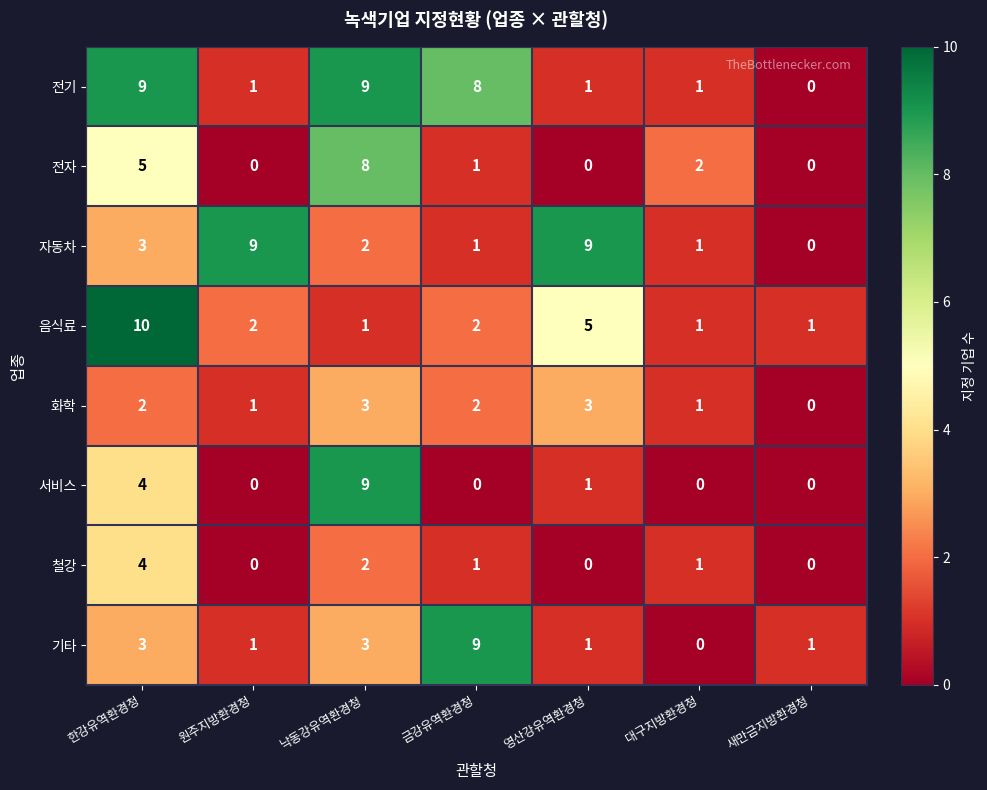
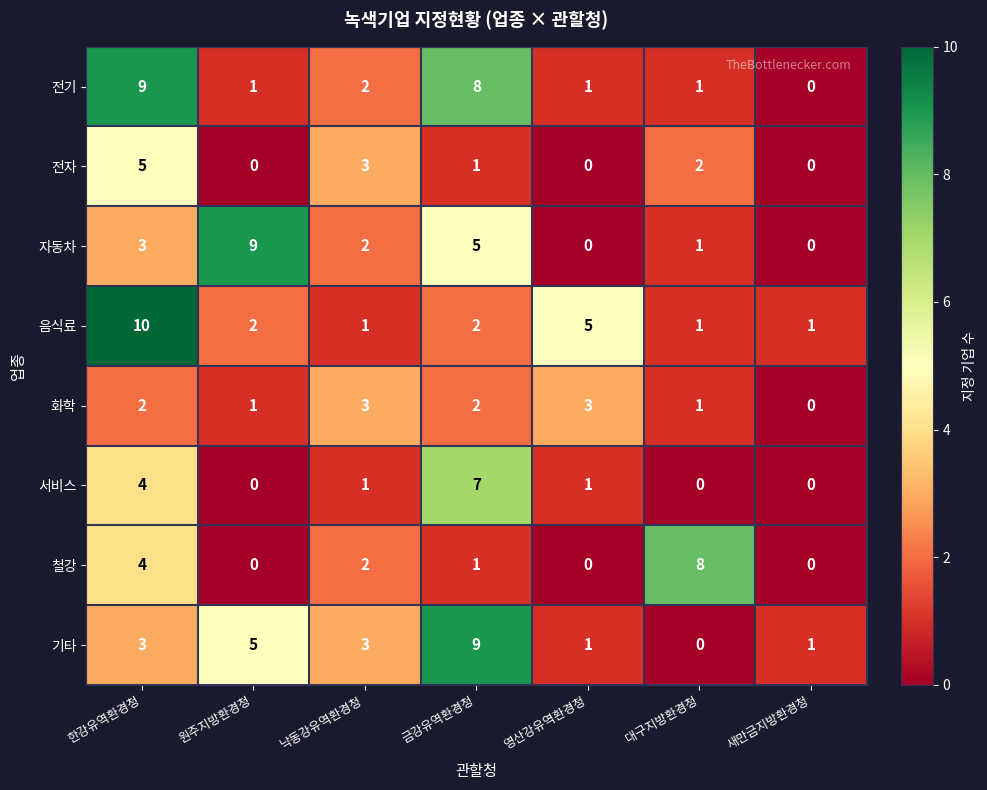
  {
    "전기": {
      "한강유역환경청": 9,
      "원주지방환경청": 1,
-     "낙동강유역환경청": 9,
+     "낙동강유역환경청": 2,
      "금강유역환경청": 8,
      "영산강유역환경청": 1,
      "대구지방환경청": 1
    },
    "전자": {
      "한강유역환경청": 5,
      "원주지방환경청": 0,
-     "낙동강유역환경청": 8,
+     "낙동강유역환경청": 3,
      "금강유역환경청": 1,
      "영산강유역환경청": 0,
      "대구지방환경청": 2,
      "새만금지방환경청": 0
    },
    "자동차": {
      "한강유역환경청": 3,
      "원주지방환경청": 9,
      "낙동강유역환경청": 2,
-     "금강유역환경청": 1,
-     "영산강유역환경청": 9,
+     "금강유역환경청": 5,
+     "영산강유역환경청": 0,
      "대구지방환경청": 1,
      "새만금지방환경청": 0
    },
    "음식료": {
      "한강유역환경청": 10,
      "원주지방환경청": 2,
      "낙동강유역환경청": 1,
      "금강유역환경청": 2,
      "영산강유역환경청": 5,
      "대구지방환경청": 1,
      "새만금지방환경청": 1
    },
    "화학": {
      "한강유역환경청": 2,
      "원주지방환경청": 1,
      "낙동강유역환경청": 3,
      "금강유역환경청": 2,
      "영산강유역환경청": 3,
      "대구지방환경청": 1,
      "새만금지방환경청": 0
    },
    "서비스": {
      "한강유역환경청": 4,
      "원주지방환경청": 0,
-     "낙동강유역환경청": 9,
-     "금강유역환경청": 0,
+     "낙동강유역환경청": 1,
+     "금강유역환경청": 7,
      "영산강유역환경청": 1,
      "대구지방환경청": 0,
      "새만금지방환경청": 0
    },
    "철강": {
      "한강유역환경청": 4,
      "원주지방환경청": 0,
      "낙동강유역환경청": 2,
      "금강유역환경청": 1,
      "영산강유역환경청": 0,
-     "대구지방환경청": 1,
+     "대구지방환경청": 8,
      "새만금지방환경청": 0
    },
    "기타": {
      "한강유역환경청": 3,
-     "원주지방환경청": 1,
+     "원주지방환경청": 5,
      "낙동강유역환경청": 3,
      "금강유역환경청": 9,
      "영산강유역환경청": 1,
      "대구지방환경청": 0,
      "새만금지방환경청": 1
    }
  }
